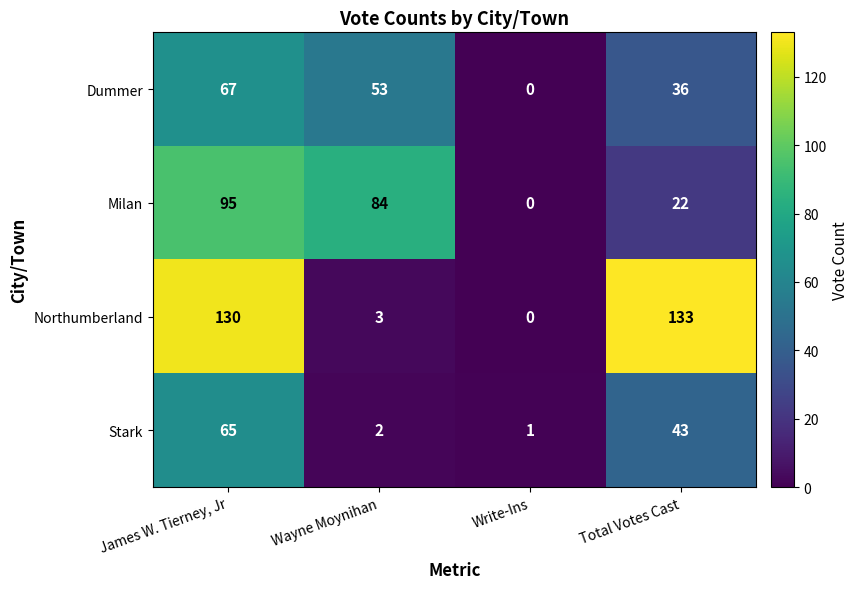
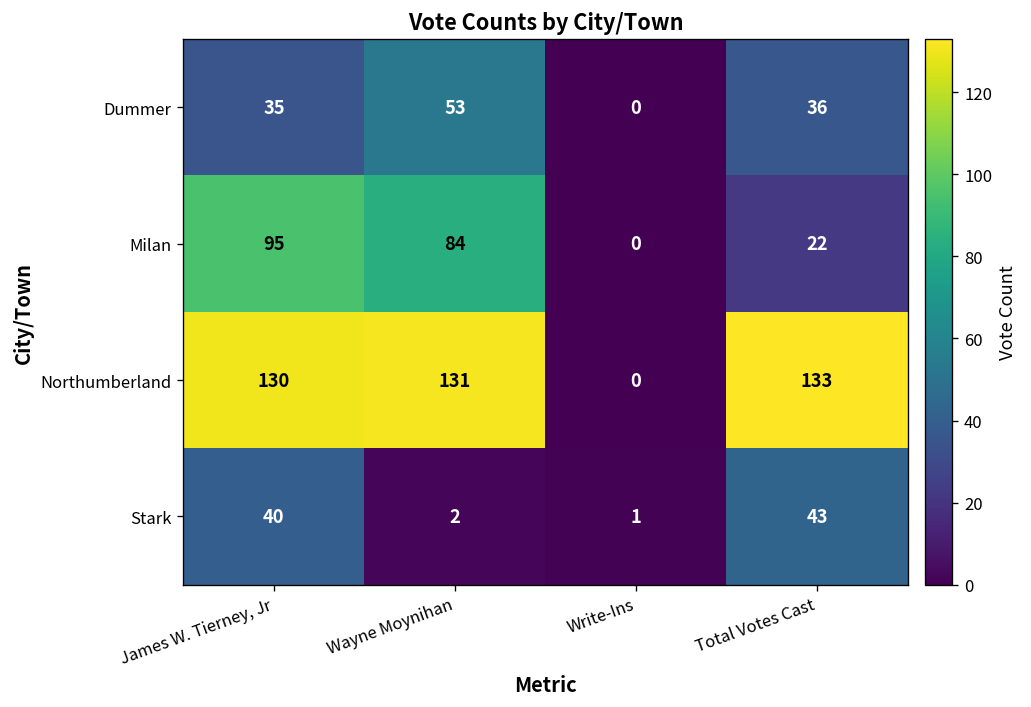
  {
    "Dummer": {
-     "James W. Tierney, Jr": 67,
+     "James W. Tierney, Jr": 35,
      "Wayne Moynihan": 53,
      "Write-Ins": 0,
      "Total Votes Cast": 36
    },
    "Milan": {
      "James W. Tierney, Jr": 95,
      "Wayne Moynihan": 84,
      "Write-Ins": 0,
      "Total Votes Cast": 22
    },
    "Northumberland": {
      "James W. Tierney, Jr": 130,
-     "Wayne Moynihan": 3,
+     "Wayne Moynihan": 131,
      "Write-Ins": 0,
      "Total Votes Cast": 133
    },
    "Stark": {
-     "James W. Tierney, Jr": 65,
+     "James W. Tierney, Jr": 40,
      "Wayne Moynihan": 2,
      "Write-Ins": 1,
      "Total Votes Cast": 43
    }
  }
